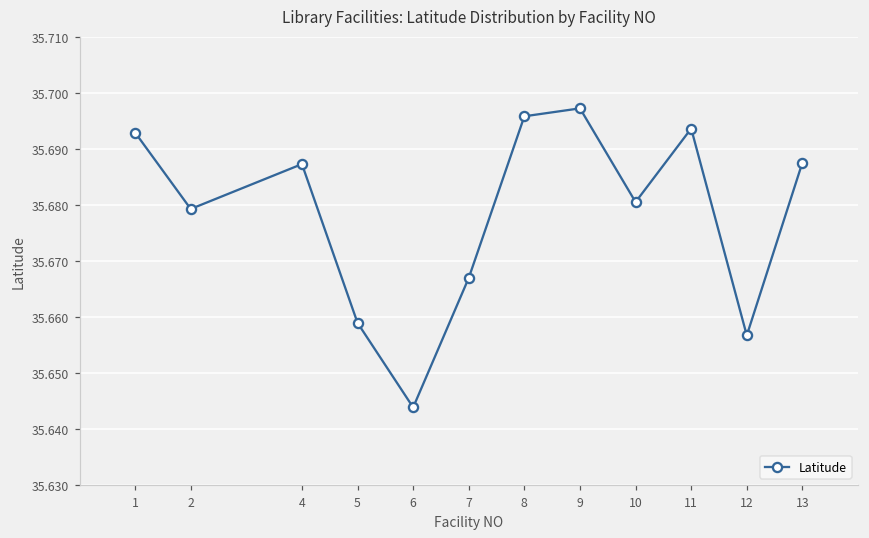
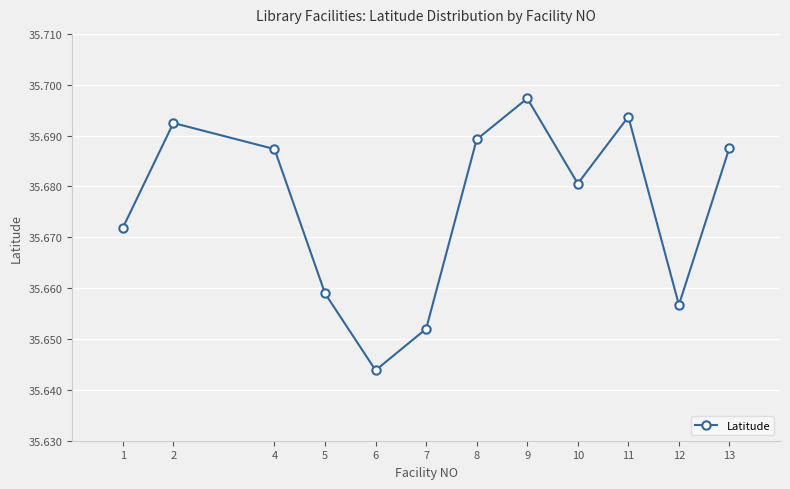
  {
-   "1": 35.693,
-   "2": 35.679,
+   "1": 35.672,
+   "2": 35.692,
    "4": 35.687,
    "5": 35.659,
    "6": 35.644,
-   "7": 35.667,
-   "8": 35.696,
+   "7": 35.652,
+   "8": 35.689,
    "9": 35.697,
    "10": 35.681,
    "11": 35.694,
    "12": 35.657,
    "13": 35.688
  }
